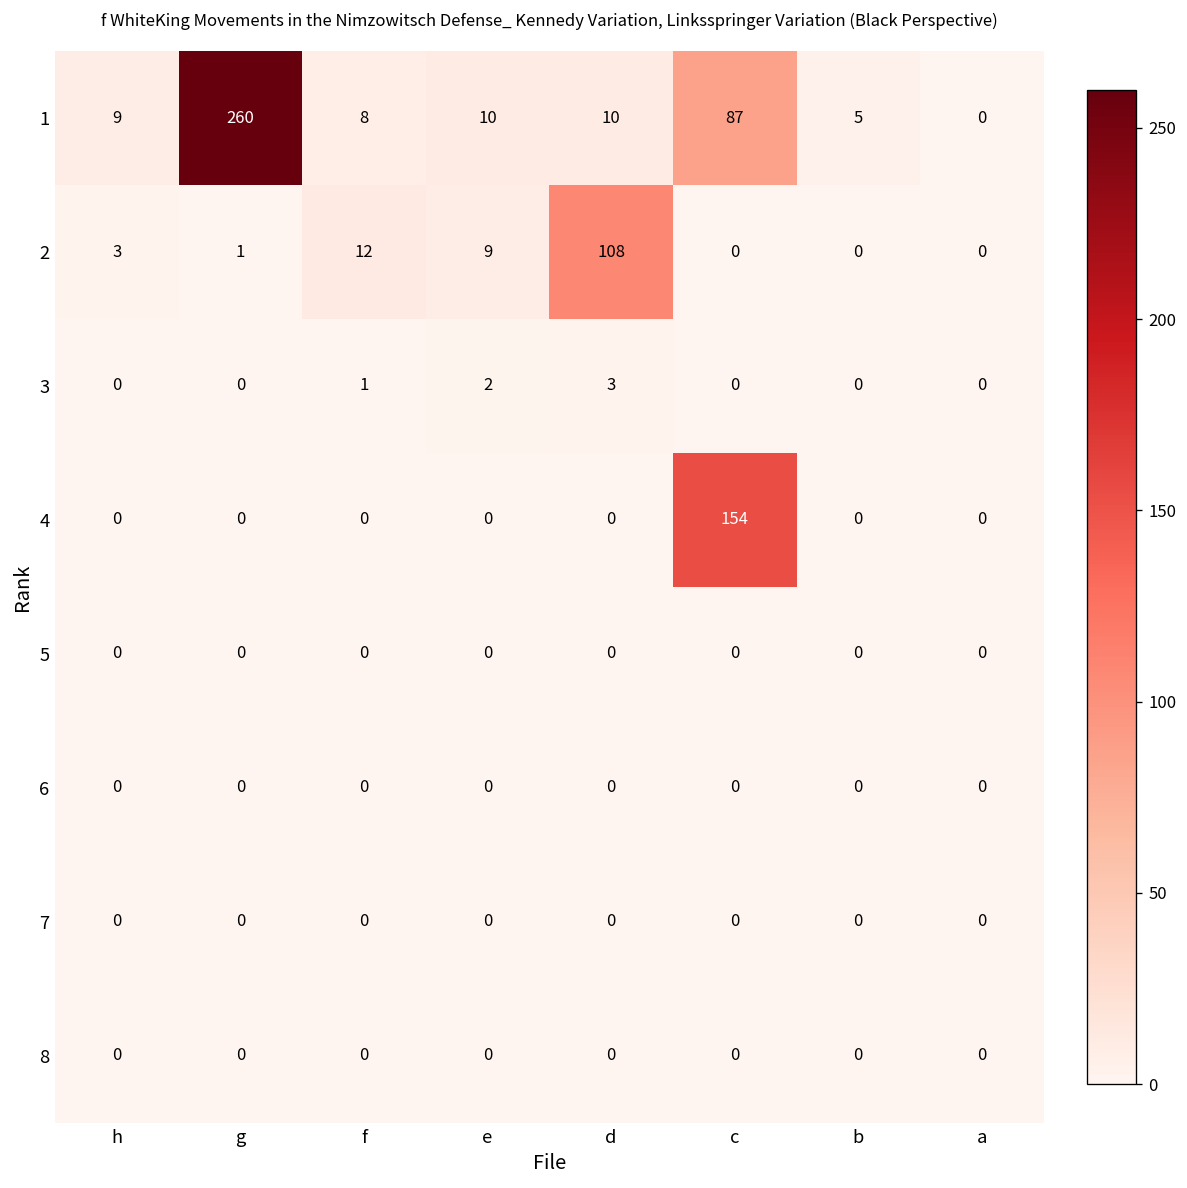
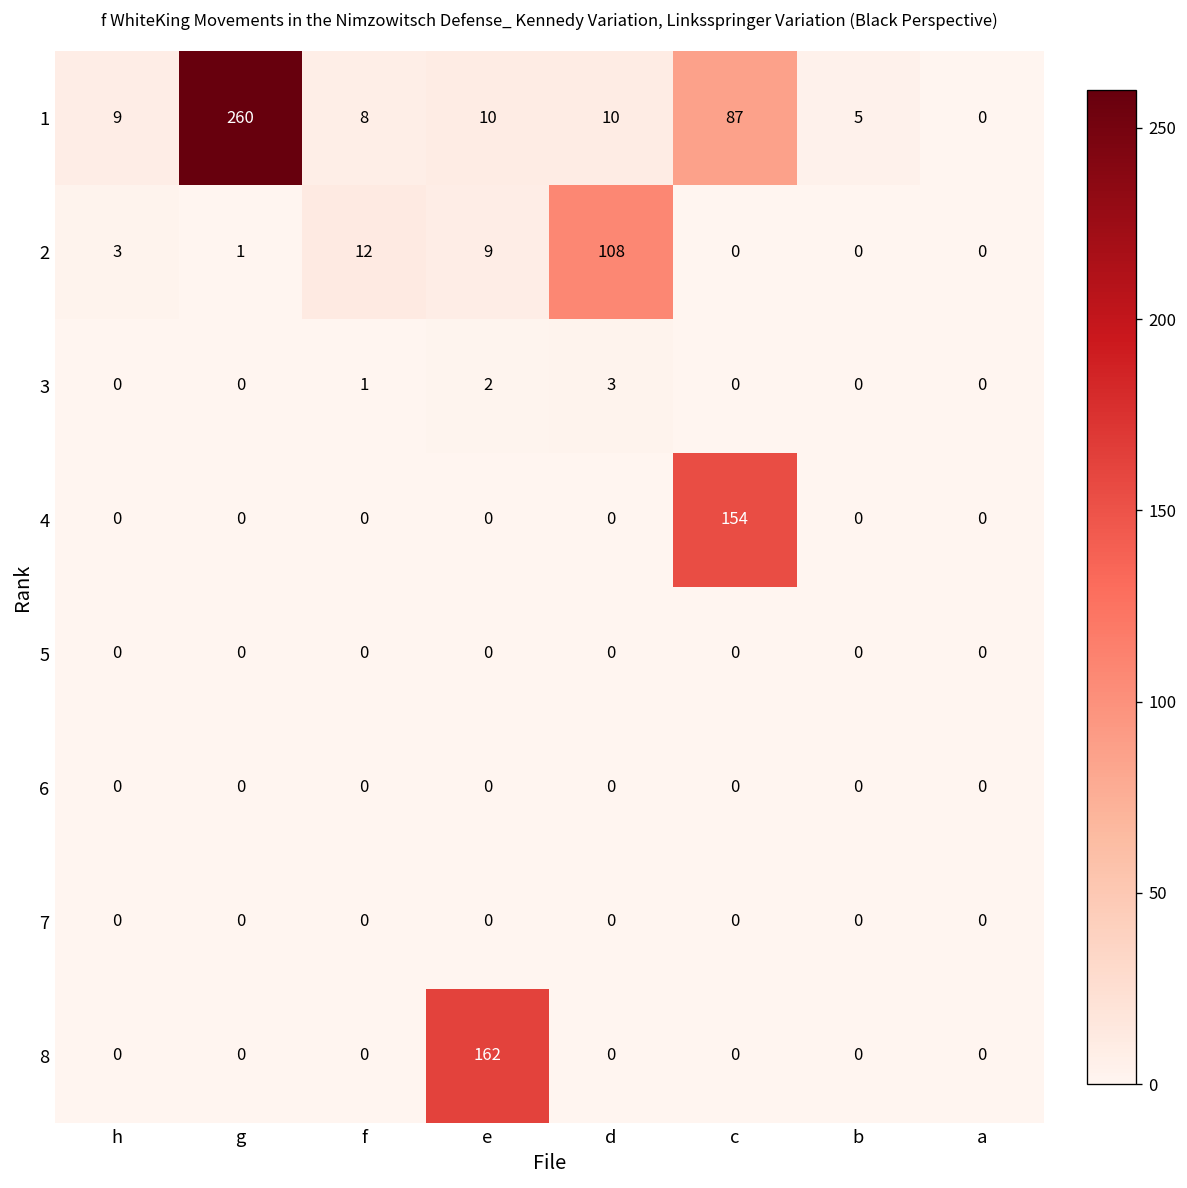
  {
    "1": {
      "h": 9,
      "g": 260,
      "f": 8,
      "e": 10,
      "d": 10,
      "c": 87,
      "b": 5,
      "a": 0
    },
    "2": {
      "h": 3,
      "g": 1,
      "f": 12,
      "e": 9,
      "d": 108,
      "c": 0,
      "b": 0,
      "a": 0
    },
    "3": {
      "h": 0,
      "g": 0,
      "f": 1,
      "e": 2,
      "d": 3,
      "c": 0,
      "b": 0,
      "a": 0
    },
    "4": {
      "h": 0,
      "g": 0,
      "f": 0,
      "e": 0,
      "d": 0,
      "c": 154,
      "b": 0,
      "a": 0
    },
    "5": {
      "h": 0,
      "g": 0,
      "f": 0,
      "e": 0,
      "d": 0,
      "c": 0,
      "b": 0,
      "a": 0
    },
    "6": {
      "h": 0,
      "g": 0,
      "f": 0,
      "e": 0,
      "d": 0,
      "c": 0,
      "b": 0,
      "a": 0
    },
    "7": {
      "h": 0,
      "g": 0,
      "f": 0,
      "e": 0,
      "d": 0,
      "c": 0,
      "b": 0,
      "a": 0
    },
    "8": {
      "h": 0,
      "g": 0,
      "f": 0,
-     "e": 0,
+     "e": 162,
      "d": 0,
      "c": 0,
      "b": 0,
      "a": 0
    }
  }
